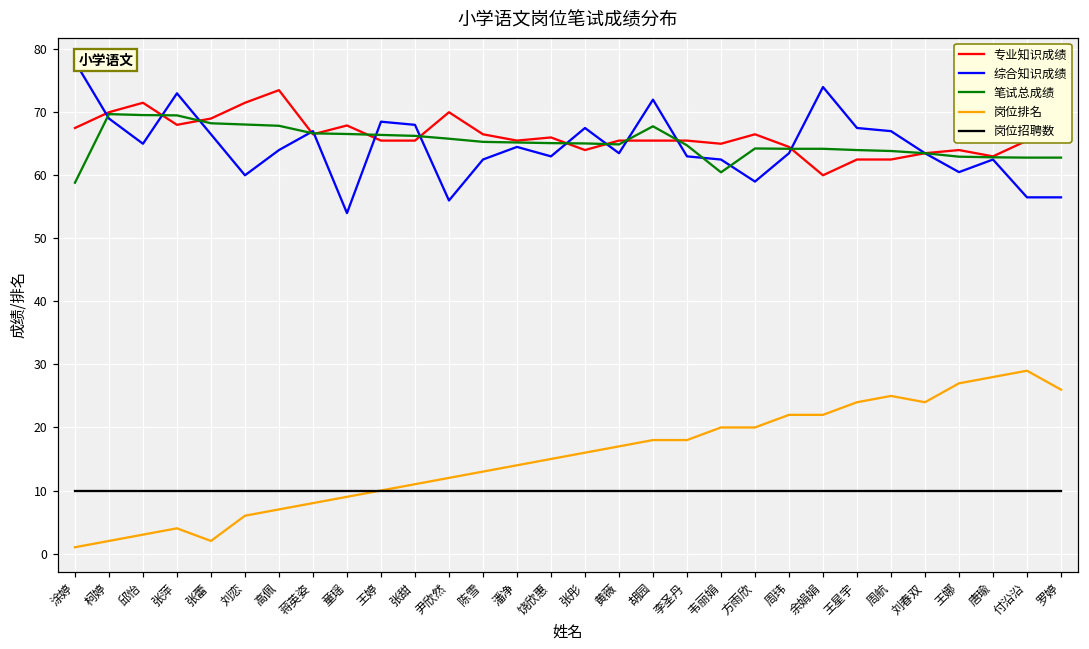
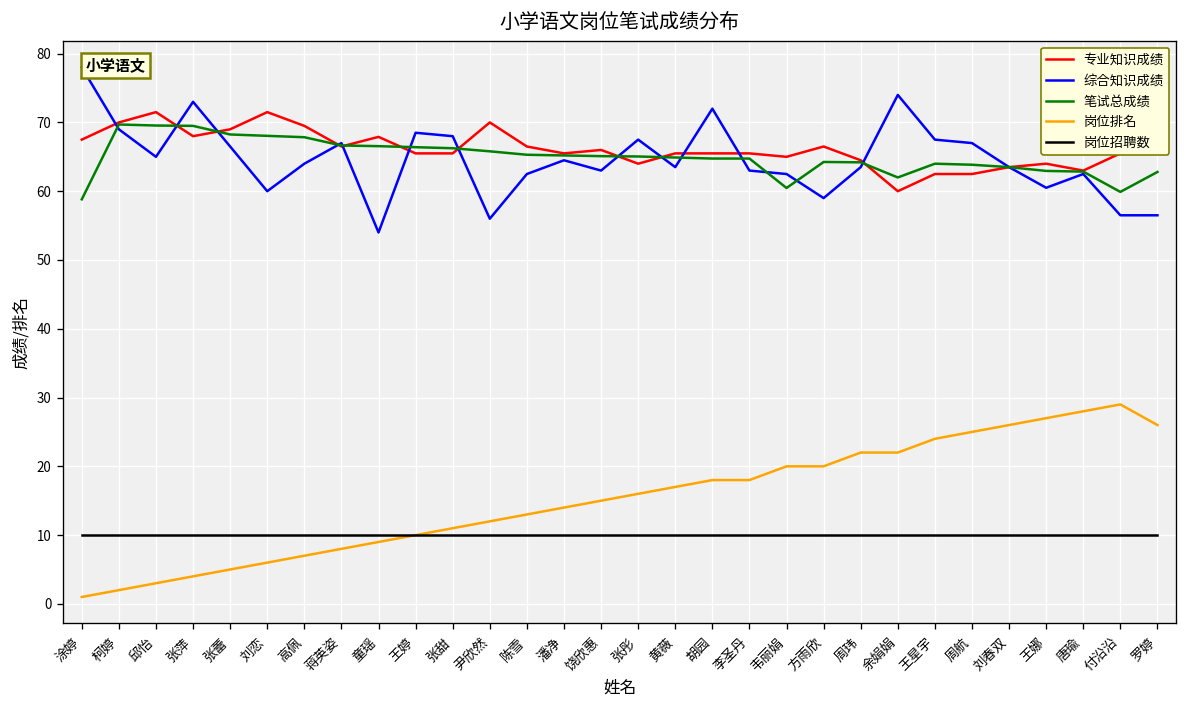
  {
    "专业知识成绩": {
      "涂婷": 68,
      "邱怡": 72,
      "张萍": 68,
      "张蕾": 69,
      "刘恋": 72,
-     "高佩": 74,
+     "高佩": 70,
      "童瑶": 68,
      "王婷": 66,
      "张甜": 66,
      "尹欣然": 70,
      "陈雪": 67,
      "饶欣惠": 66,
      "张彤": 64,
      "黄薇": 66,
      "胡园": 66,
      "李圣丹": 66,
      "韦丽娟": 65,
      "方雨欣": 67,
      "余娟娟": 60,
      "王星宇": 63,
      "周航": 63,
      "王娜": 64,
      "付沿沿": 66,
      "罗婷": 66
    },
    "综合知识成绩": {
      "柯婷": 69,
      "邱怡": 65,
      "张萍": 73,
      "张蕾": 67,
      "刘恋": 60,
      "高佩": 64,
      "童瑶": 54,
      "王婷": 69,
      "张甜": 68,
      "尹欣然": 56,
      "陈雪": 63,
      "潘净": 65,
      "饶欣惠": 63,
      "张彤": 68,
      "黄薇": 64,
      "胡园": 72,
      "李圣丹": 63,
      "韦丽娟": 63,
      "方雨欣": 59,
      "周玮": 64,
      "余娟娟": 74,
      "王星宇": 68,
      "周航": 67,
      "王娜": 61,
      "付沿沿": 57,
      "罗婷": 57
    },
    "笔试总成绩": {
      "涂婷": 59,
      "邱怡": 70,
      "张萍": 70,
      "张蕾": 68,
      "刘恋": 68,
      "高佩": 68,
      "童瑶": 67,
      "王婷": 66,
      "张甜": 66,
      "尹欣然": 66,
      "陈雪": 65,
      "饶欣惠": 65,
      "张彤": 65,
      "黄薇": 65,
-     "胡园": 68,
+     "胡园": 65,
      "李圣丹": 65,
      "韦丽娟": 60,
      "方雨欣": 64,
-     "余娟娟": 64,
+     "余娟娟": 62,
      "王星宇": 64,
      "周航": 64,
      "王娜": 63,
-     "付沿沿": 63,
+     "付沿沿": 60,
      "罗婷": 63
    },
    "岗位排名": {
      "涂婷": 1,
      "柯婷": 2,
      "邱怡": 3,
      "张萍": 4,
-     "张蕾": 2,
+     "张蕾": 5,
      "刘恋": 6,
      "高佩": 7,
      "蒋英姿": 8,
      "童瑶": 9,
      "张甜": 11,
      "尹欣然": 12,
      "陈雪": 13,
      "潘净": 14,
      "饶欣惠": 15,
      "张彤": 16,
      "黄薇": 17,
      "胡园": 18,
      "李圣丹": 18,
      "韦丽娟": 20,
      "方雨欣": 20,
      "周玮": 22,
      "余娟娟": 22,
      "王星宇": 24,
      "周航": 25,
-     "刘春双": 24,
+     "刘春双": 26,
      "王娜": 27,
      "唐瑜": 28,
      "付沿沿": 29,
      "罗婷": 26
    },
    "岗位招聘数": {
      "涂婷": 10,
      "柯婷": 10,
      "邱怡": 10,
      "张萍": 10,
      "张蕾": 10,
      "刘恋": 10,
      "高佩": 10,
      "蒋英姿": 10,
      "童瑶": 10,
      "张甜": 10,
      "尹欣然": 10,
      "陈雪": 10,
      "潘净": 10,
      "饶欣惠": 10,
      "张彤": 10,
      "黄薇": 10,
      "胡园": 10,
      "李圣丹": 10,
      "韦丽娟": 10,
      "方雨欣": 10,
      "周玮": 10,
      "余娟娟": 10,
      "王星宇": 10,
      "周航": 10,
      "刘春双": 10,
      "王娜": 10,
      "唐瑜": 10,
      "付沿沿": 10,
      "罗婷": 10
    }
  }
